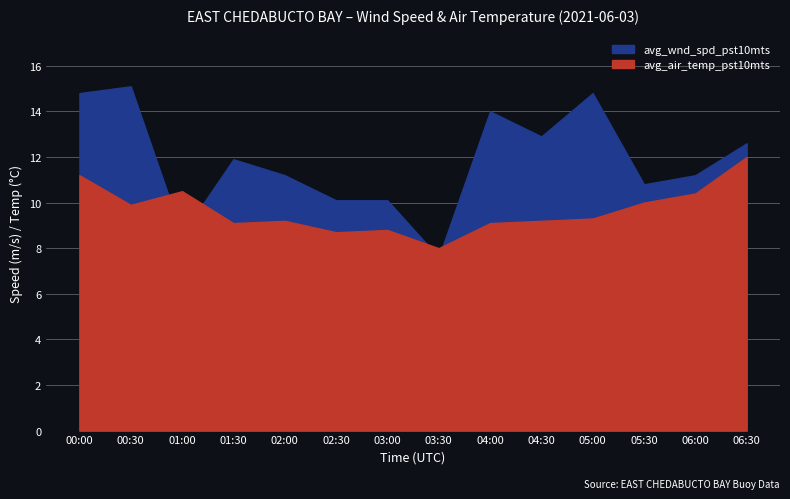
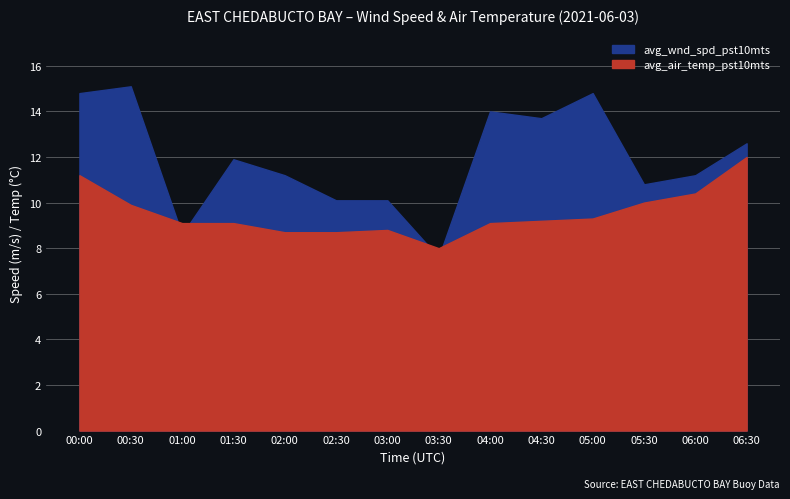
  {
    "avg_wnd_spd_pst10mts": {
      "00:00": 14.8,
      "00:30": 15.1,
      "01:30": 11.9,
      "02:00": 11.2,
      "02:30": 10.1,
      "03:00": 10.1,
      "04:00": 14.0,
-     "04:30": 12.9,
+     "04:30": 13.7,
      "05:00": 14.8,
      "05:30": 10.8,
      "06:00": 11.2,
      "06:30": 12.6
    },
    "avg_air_temp_pst10mts": {
      "00:00": 11.2,
      "00:30": 9.9,
-     "01:00": 10.5,
+     "01:00": 9.1,
      "01:30": 9.1,
-     "02:00": 9.2,
+     "02:00": 8.7,
      "02:30": 8.7,
      "03:00": 8.8,
      "03:30": 8.0,
      "04:00": 9.1,
      "04:30": 9.2,
      "05:00": 9.3,
      "05:30": 10.0,
      "06:00": 10.4,
      "06:30": 12.0
    }
  }
